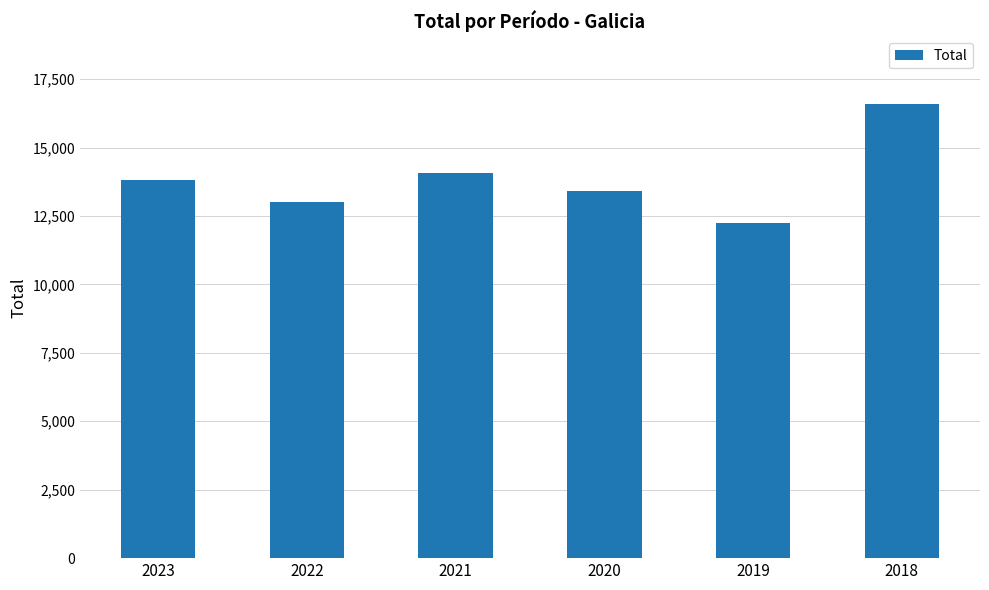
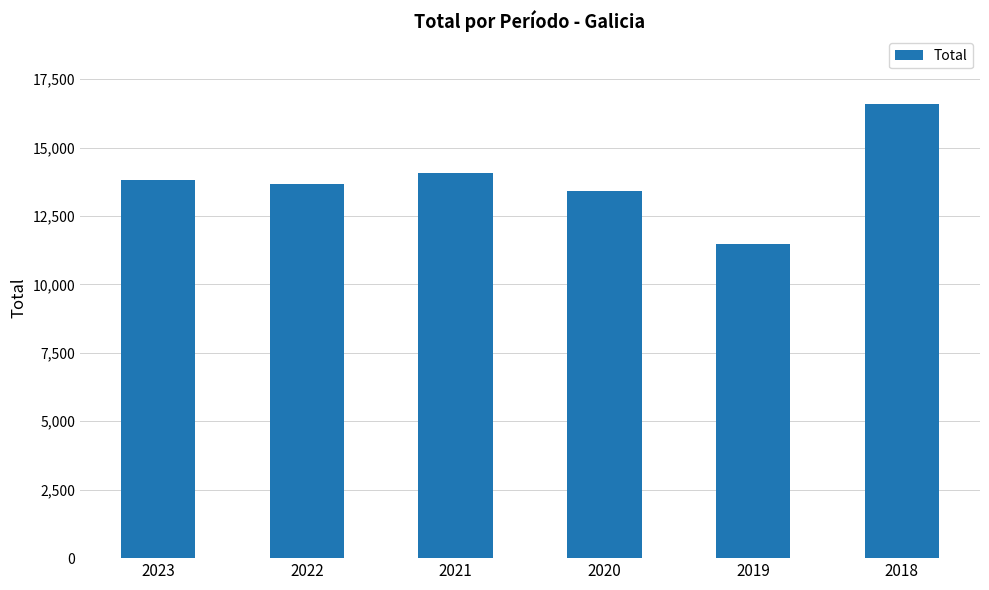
  {
    "2023": "13,800",
-   "2022": "13,000",
+   "2022": "13,700",
    "2021": "14,100",
    "2020": "13,400",
-   "2019": "12,300",
+   "2019": "11,500",
    "2018": "16,600"
  }
